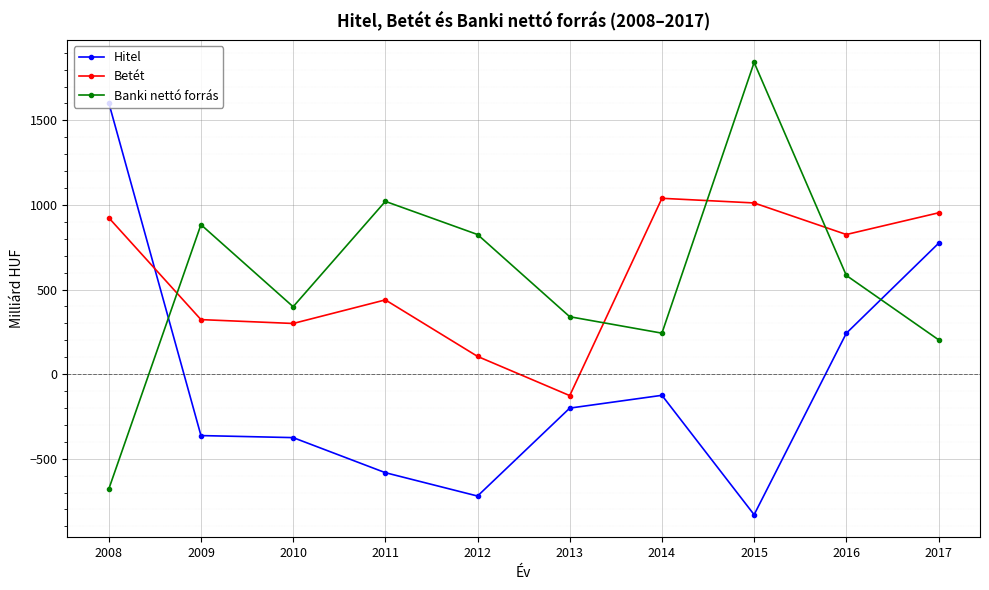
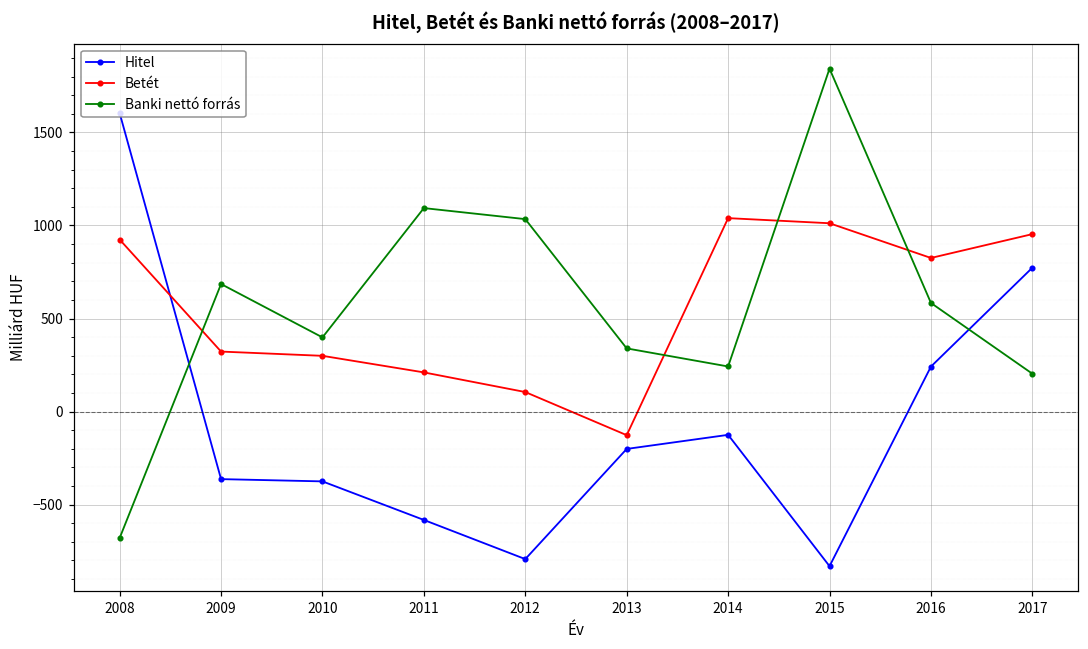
  {
    "Hitel": {
      "2009": -360,
      "2010": -380,
      "2011": -580,
-     "2012": -720,
+     "2012": -790,
      "2013": -200,
      "2014": -130,
      "2015": -830,
      "2016": 240,
      "2017": 770
    },
    "Betét": {
      "2008": 920,
      "2009": 320,
      "2010": 300,
-     "2011": 440,
+     "2011": 210,
      "2012": 100,
      "2013": -130,
      "2014": 1040,
      "2015": 1010,
      "2016": 830,
      "2017": 950
    },
    "Banki nettó forrás": {
      "2008": -680,
-     "2009": 880,
+     "2009": 690,
      "2010": 400,
-     "2011": 1020,
-     "2012": 830,
+     "2011": 1090,
+     "2012": 1030,
      "2013": 340,
      "2014": 240,
      "2015": 1840,
      "2016": 580,
      "2017": 200
    }
  }
